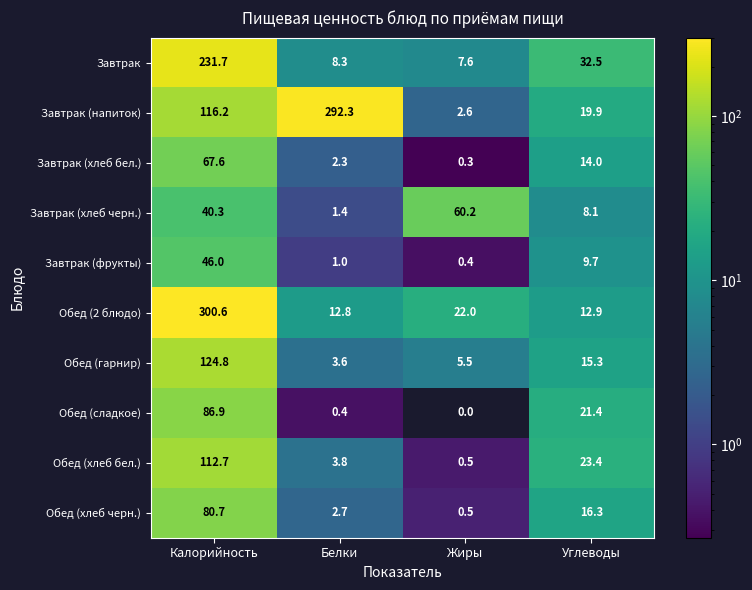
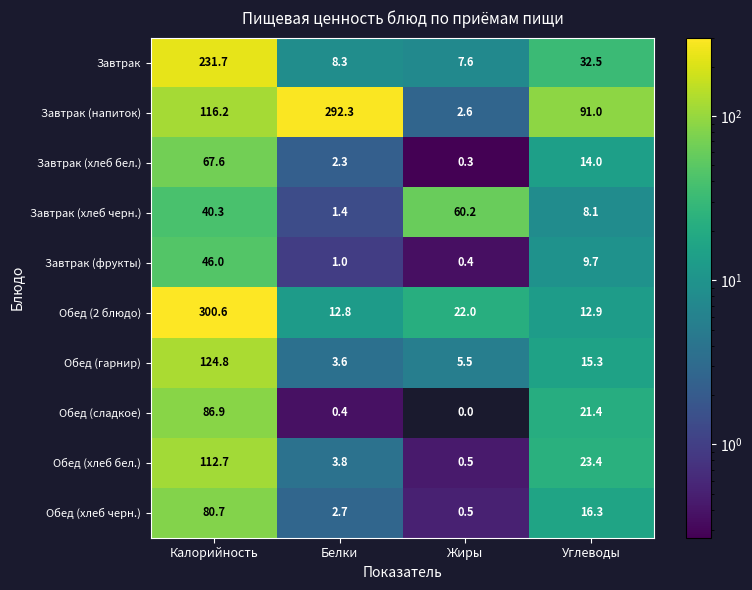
  {
    "Завтрак": {
      "Калорийность": 231.7,
      "Белки": 8.3,
      "Жиры": 7.6,
      "Углеводы": 32.5
    },
    "Завтрак (напиток)": {
      "Калорийность": 116.2,
      "Белки": 292.3,
      "Жиры": 2.6,
-     "Углеводы": 19.9
+     "Углеводы": 91.0
    },
    "Завтрак (хлеб бел.)": {
      "Калорийность": 67.6,
      "Белки": 2.3,
      "Жиры": 0.3,
      "Углеводы": 14.0
    },
    "Завтрак (хлеб черн.)": {
      "Калорийность": 40.3,
      "Белки": 1.4,
      "Жиры": 60.2,
      "Углеводы": 8.1
    },
    "Завтрак (фрукты)": {
      "Калорийность": 46.0,
      "Белки": 1.0,
      "Жиры": 0.4,
      "Углеводы": 9.7
    },
    "Обед (2 блюдо)": {
      "Калорийность": 300.6,
      "Белки": 12.8,
      "Жиры": 22.0,
      "Углеводы": 12.9
    },
    "Обед (гарнир)": {
      "Калорийность": 124.8,
      "Белки": 3.6,
      "Жиры": 5.5,
      "Углеводы": 15.3
    },
    "Обед (сладкое)": {
      "Калорийность": 86.9,
      "Белки": 0.4,
      "Жиры": 0.0,
      "Углеводы": 21.4
    },
    "Обед (хлеб бел.)": {
      "Калорийность": 112.7,
      "Белки": 3.8,
      "Жиры": 0.5,
      "Углеводы": 23.4
    },
    "Обед (хлеб черн.)": {
      "Калорийность": 80.7,
      "Белки": 2.7,
      "Жиры": 0.5,
      "Углеводы": 16.3
    }
  }
